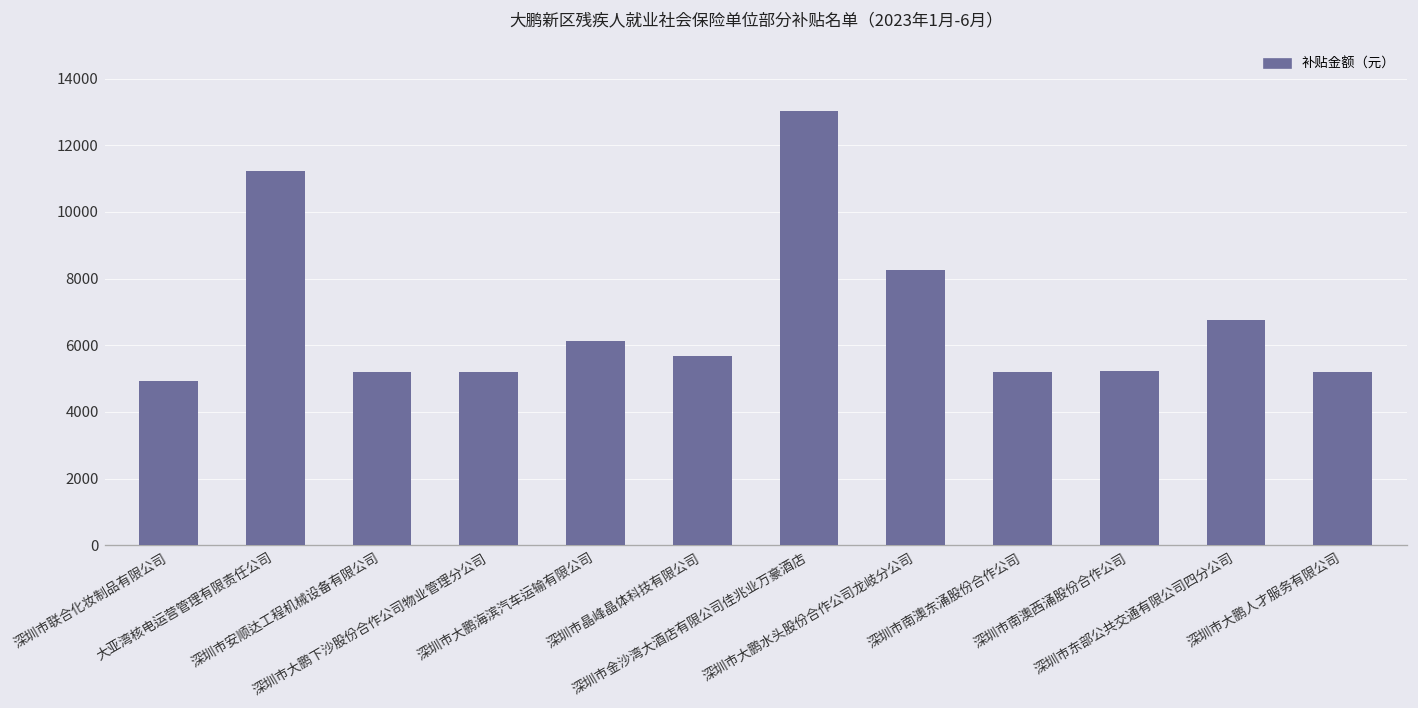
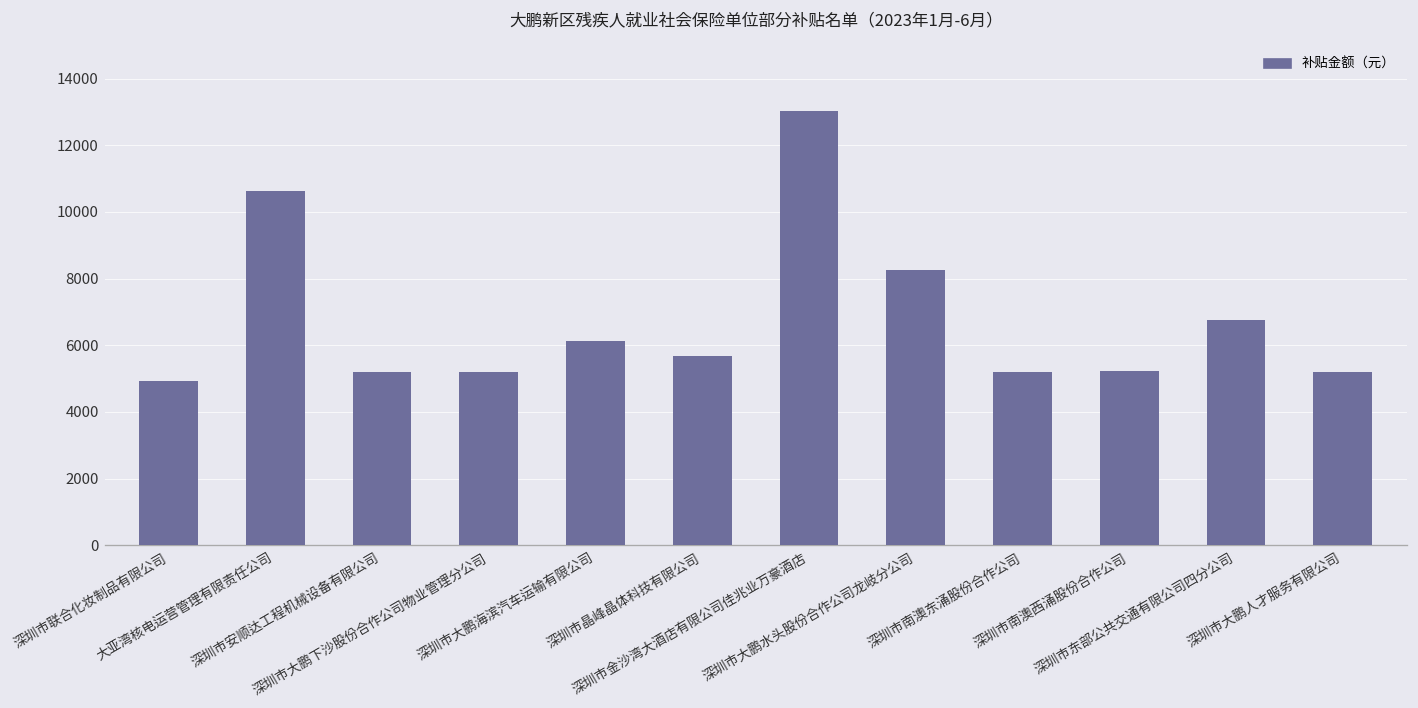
  {
    "深圳市联合化妆制品有限公司": 4900,
-   "大亚湾核电运营管理有限责任公司": 11200,
+   "大亚湾核电运营管理有限责任公司": 10600,
    "深圳市安顺达工程机械设备有限公司": 5200,
    "深圳市大鹏下沙股份合作公司物业管理分公司": 5200,
    "深圳市大鹏海滨汽车运输有限公司": 6100,
    "深圳市晶峰晶体科技有限公司": 5700,
    "深圳市金沙湾大酒店有限公司佳兆业万豪酒店": 13000,
    "深圳市大鹏水头股份合作公司龙岐分公司": 8200,
    "深圳市南澳东涌股份合作公司": 5200,
    "深圳市南澳西涌股份合作公司": 5200,
    "深圳市东部公共交通有限公司四分公司": 6800,
    "深圳市大鹏人才服务有限公司": 5200
  }
